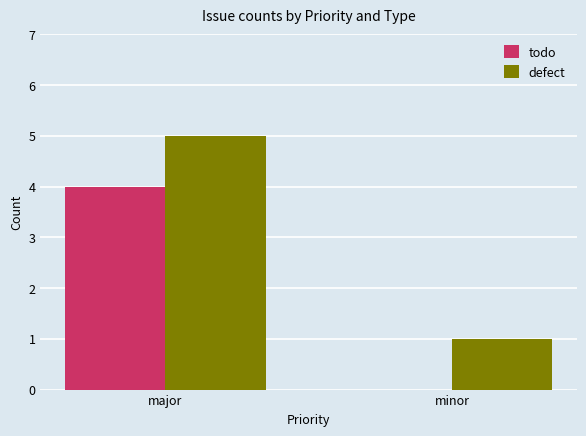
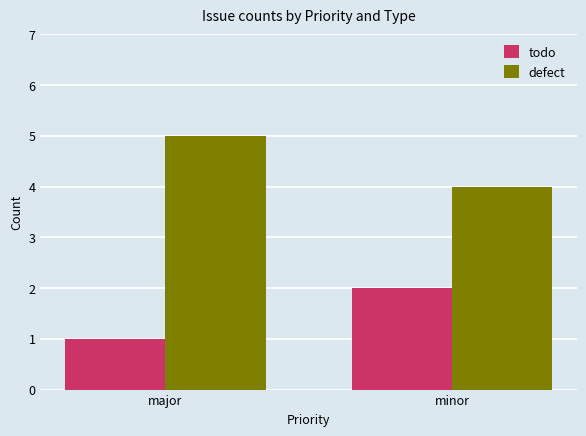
  {
    "todo": {
-     "major": 4,
-     "minor": 0
+     "major": 1,
+     "minor": 2
    },
    "defect": {
      "major": 5,
-     "minor": 1
+     "minor": 4
    }
  }
